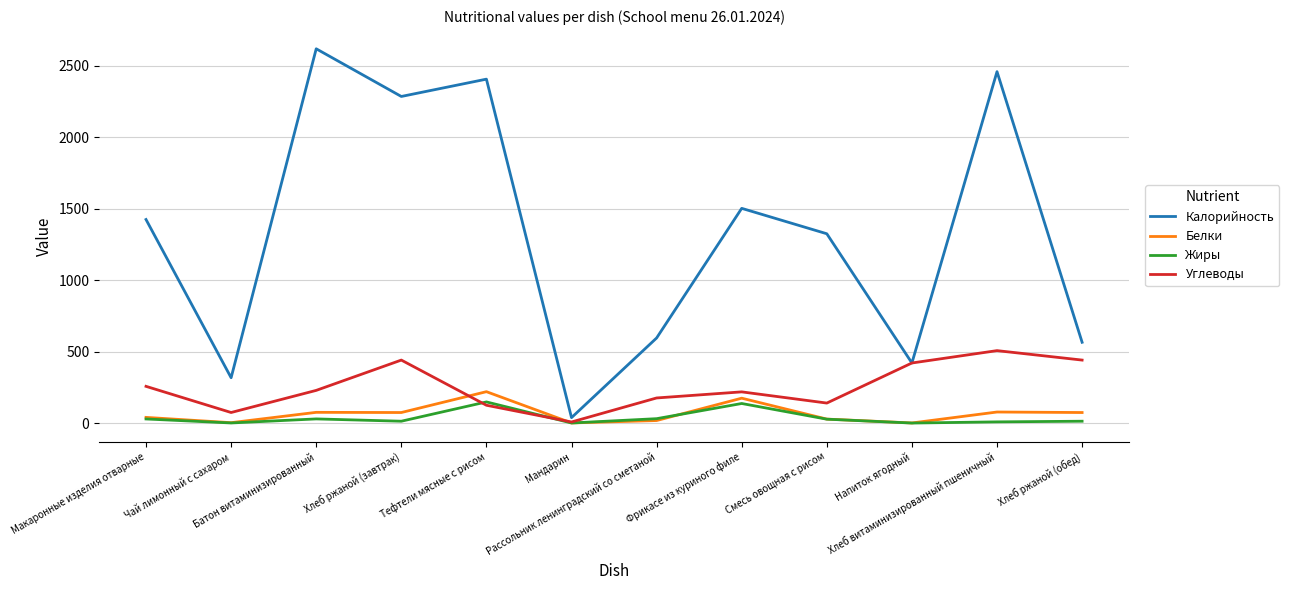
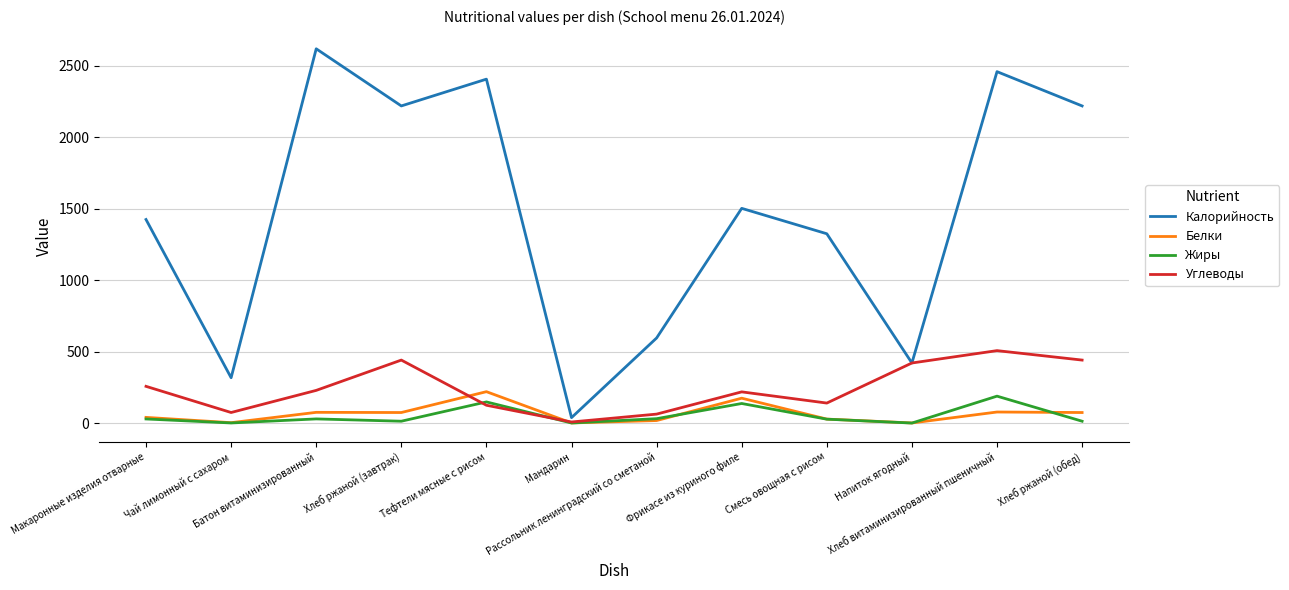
  {
    "Калорийность": {
      "Макаронные изделия отварные": 1420,
      "Чай лимонный с сахаром": 320,
      "Батон витаминизированный": 2620,
-     "Хлеб ржаной (завтрак)": 2290,
+     "Хлеб ржаной (завтрак)": 2220,
      "Тефтели мясные с рисом": 2410,
      "Мандарин": 40,
      "Рассольник ленинградский со сметаной": 600,
      "Фрикасе из куриного филе": 1500,
      "Смесь овощная с рисом": 1330,
      "Хлеб витаминизированный пшеничный": 2460,
-     "Хлеб ржаной (обед)": 570
+     "Хлеб ржаной (обед)": 2220
    },
    "Белки": {
      "Батон витаминизированный": 80,
      "Хлеб ржаной (завтрак)": 70,
      "Тефтели мясные с рисом": 220,
      "Фрикасе из куриного филе": 170,
      "Хлеб витаминизированный пшеничный": 80,
      "Хлеб ржаной (обед)": 70
    },
    "Жиры": {
      "Батон витаминизированный": 30,
      "Хлеб ржаной (завтрак)": 10,
      "Тефтели мясные с рисом": 150,
      "Фрикасе из куриного филе": 140,
-     "Хлеб витаминизированный пшеничный": 10,
+     "Хлеб витаминизированный пшеничный": 190,
      "Хлеб ржаной (обед)": 10
    },
    "Углеводы": {
      "Макаронные изделия отварные": 260,
      "Чай лимонный с сахаром": 70,
      "Батон витаминизированный": 230,
      "Хлеб ржаной (завтрак)": 440,
      "Тефтели мясные с рисом": 120,
-     "Рассольник ленинградский со сметаной": 180,
+     "Рассольник ленинградский со сметаной": 60,
      "Фрикасе из куриного филе": 220,
      "Смесь овощная с рисом": 140,
      "Хлеб витаминизированный пшеничный": 510,
      "Хлеб ржаной (обед)": 440
    }
  }
